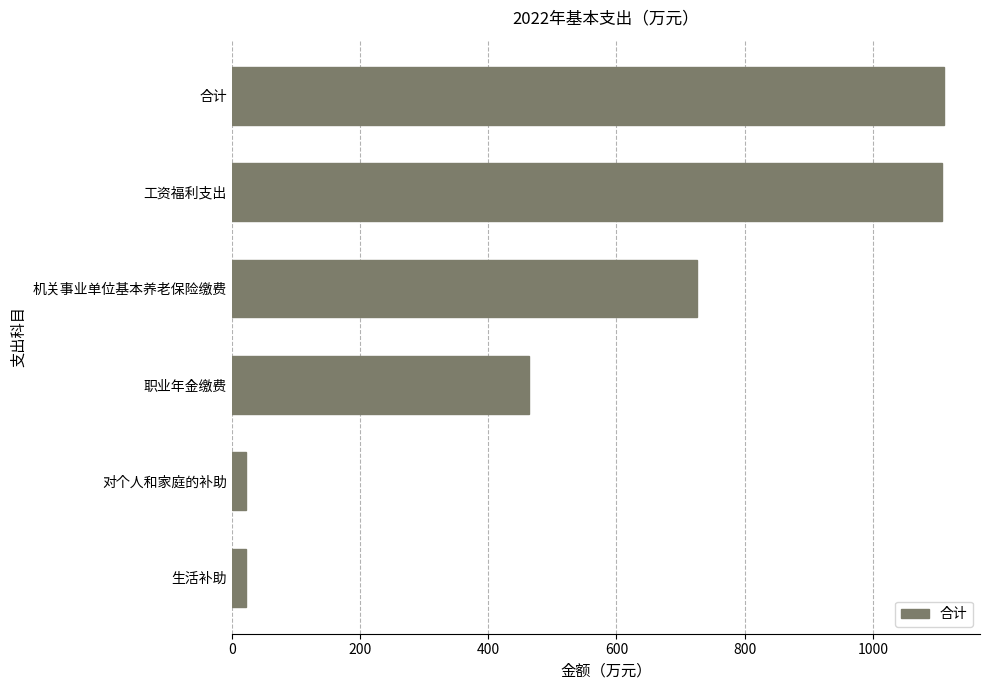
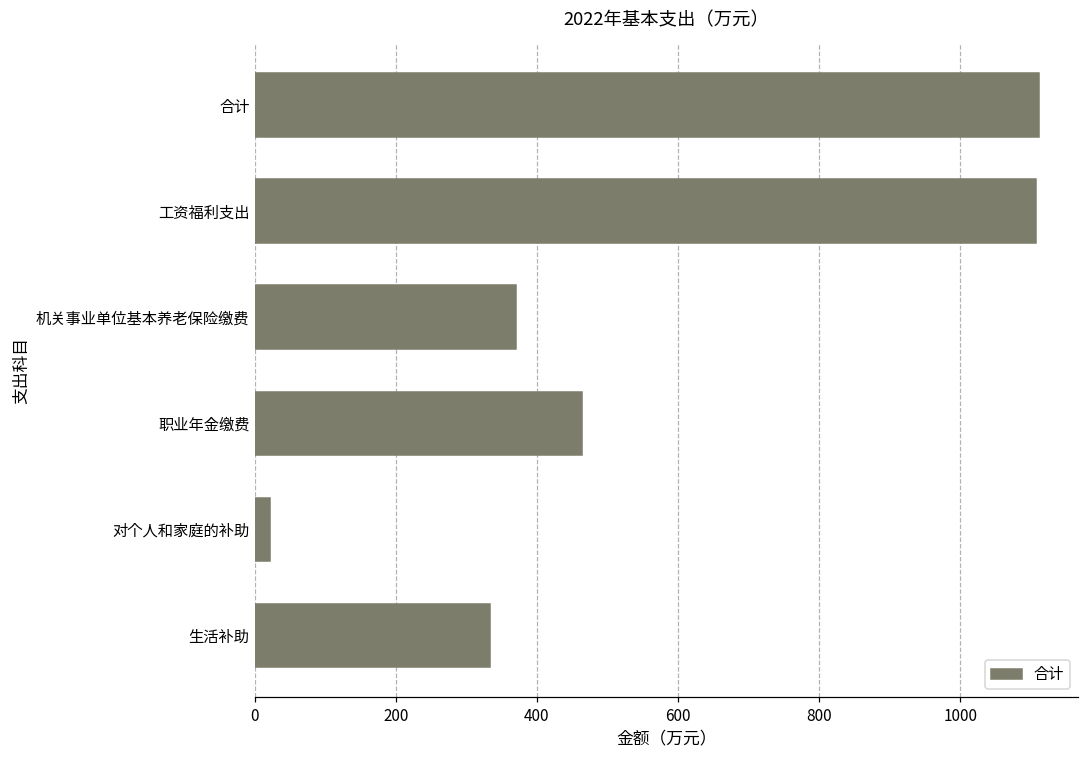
  {
    "合计": 1110,
    "工资福利支出": 1110,
-   "机关事业单位基本养老保险缴费": 730,
+   "机关事业单位基本养老保险缴费": 370,
    "职业年金缴费": 460,
    "对个人和家庭的补助": 20,
-   "生活补助": 20
+   "生活补助": 330
  }
